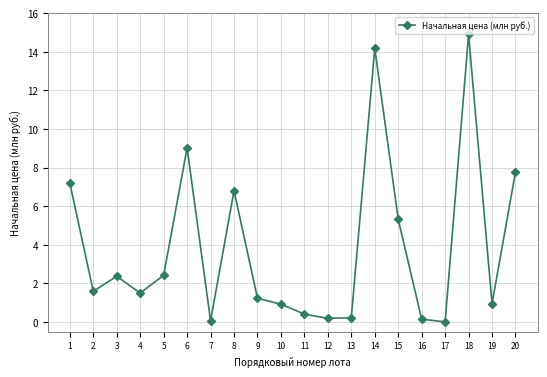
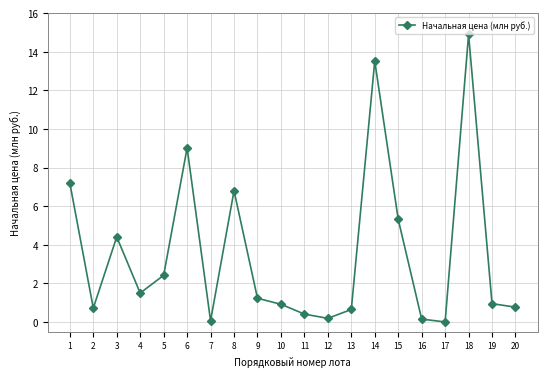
  {
    "1": 7.2,
-   "2": 1.6,
-   "3": 2.4,
+   "2": 0.7,
+   "3": 4.4,
    "4": 1.5,
    "5": 2.4,
    "6": 9.0,
    "7": 0.1,
    "8": 6.8,
    "9": 1.2,
    "10": 0.9,
    "11": 0.4,
    "12": 0.2,
-   "13": 0.2,
-   "14": 14.2,
+   "13": 0.7,
+   "14": 13.5,
    "15": 5.3,
    "16": 0.2,
    "17": 0.0,
    "18": 14.9,
    "19": 1.0,
-   "20": 7.8
+   "20": 0.8
  }
